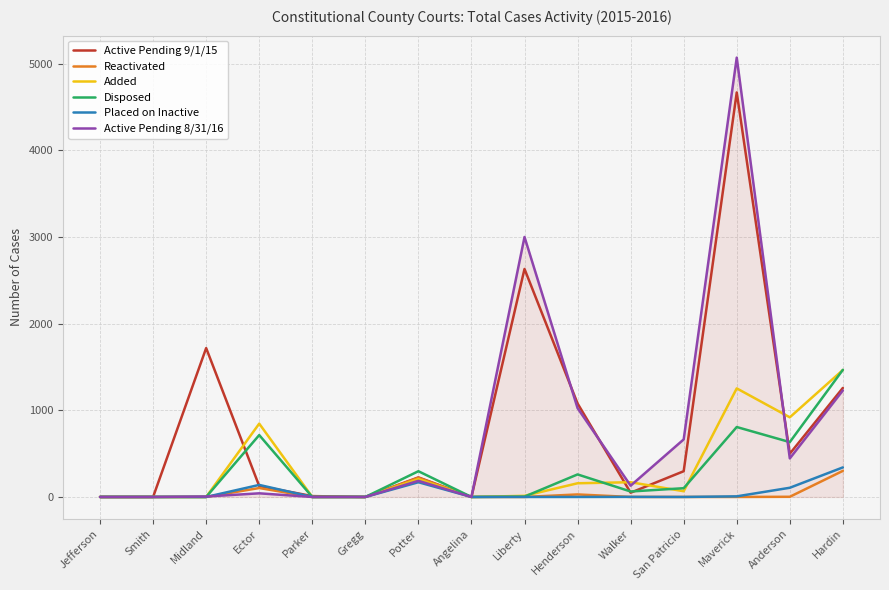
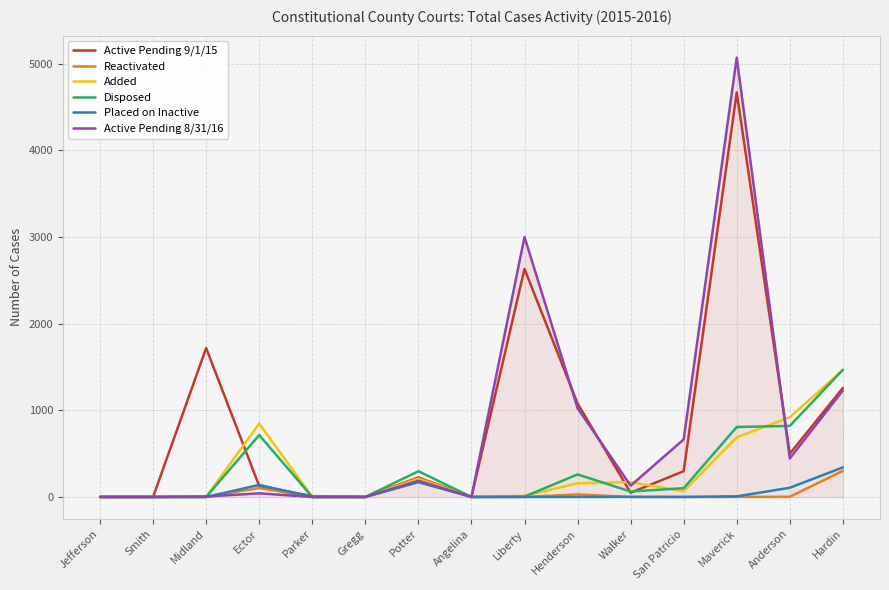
  {
    "Active Pending 9/1/15": {
      "Midland": 1700,
      "Liberty": 2600,
      "Henderson": 1100,
      "San Patricio": 300,
      "Maverick": 4700,
      "Anderson": 500,
      "Hardin": 1300
    },
    "Reactivated": {
      "Henderson": 0,
      "Anderson": 0,
      "Hardin": 300
    },
    "Added": {
      "Ector": 800,
      "Henderson": 200,
      "Walker": 200,
      "San Patricio": 100,
-     "Maverick": 1300,
+     "Maverick": 700,
      "Anderson": 900
    },
    "Disposed": {
      "Ector": 700,
      "Potter": 300,
      "Henderson": 300,
      "San Patricio": 100,
      "Maverick": 800,
-     "Anderson": 600
+     "Anderson": 800
    },
    "Placed on Inactive": {
      "Henderson": 0,
      "Anderson": 100,
      "Hardin": 300
    },
    "Active Pending 8/31/16": {
      "Ector": 0,
      "Liberty": 3000,
      "Henderson": 1000,
      "Walker": 100,
      "San Patricio": 700,
      "Maverick": 5100,
      "Anderson": 400,
      "Hardin": 1200
    }
  }
